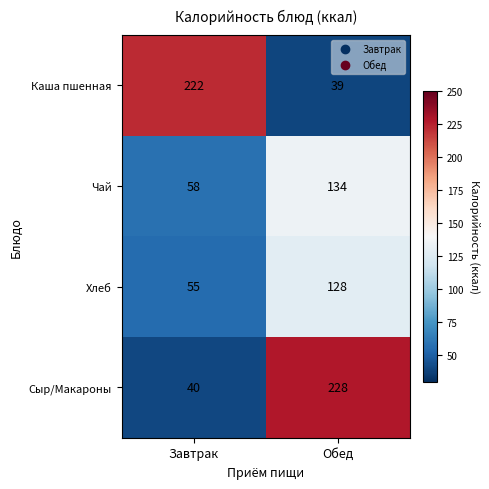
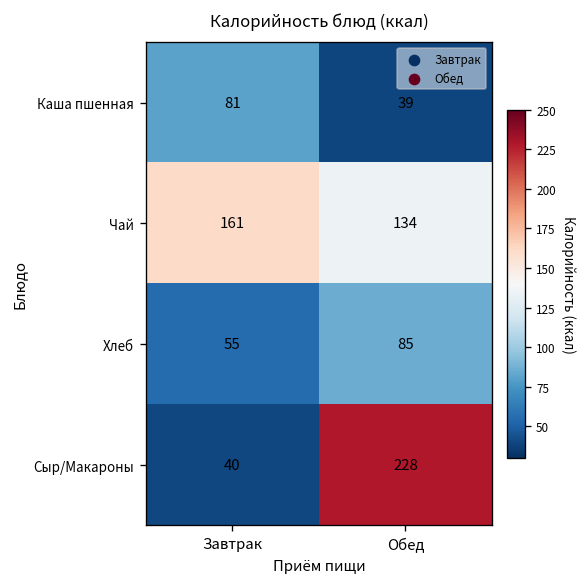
  {
    "Каша пшенная": {
-     "Завтрак": 222,
+     "Завтрак": 81,
      "Обед": 39
    },
    "Чай": {
-     "Завтрак": 58,
+     "Завтрак": 161,
      "Обед": 134
    },
    "Хлеб": {
      "Завтрак": 55,
-     "Обед": 128
+     "Обед": 85
    },
    "Сыр/Макароны": {
      "Завтрак": 40,
      "Обед": 228
    }
  }
